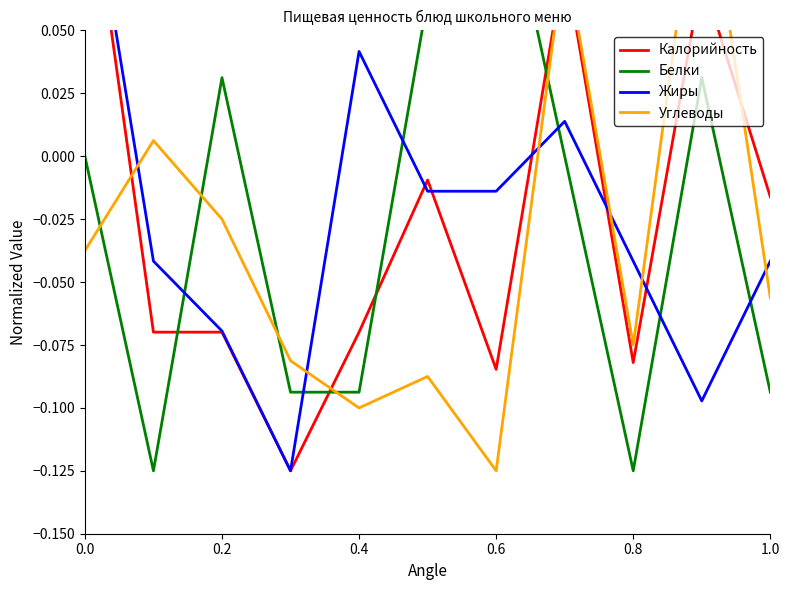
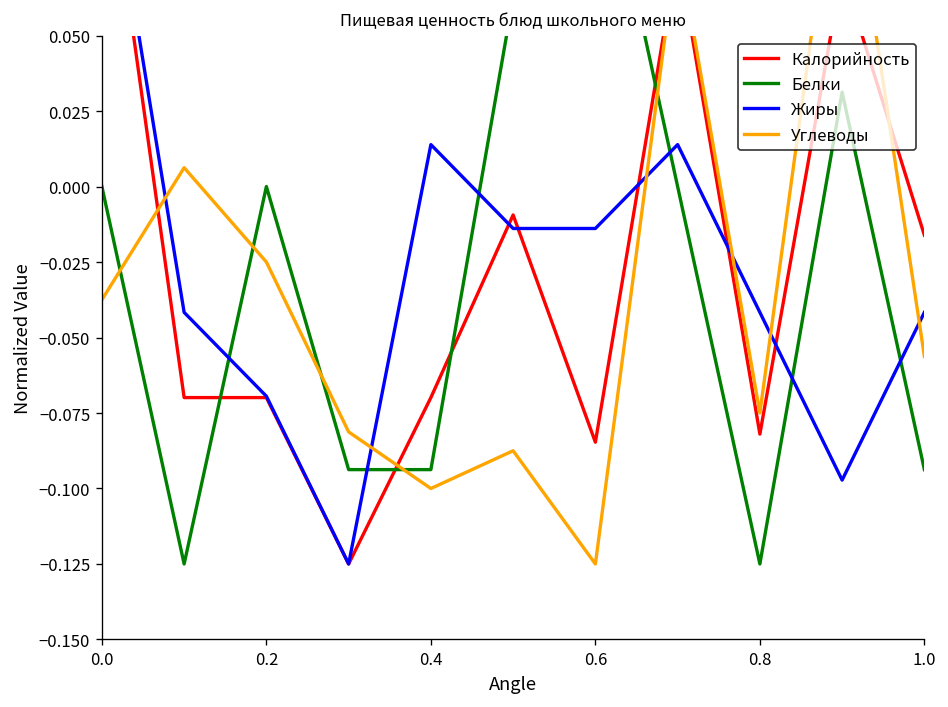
  {
    "Калорийность": {
      "0.4": -0.070,
      "0.6": -0.085,
      "0.8": -0.082,
      "1.0": -0.016
    },
    "Белки": {
      "0.0": 0.000,
-     "0.2": 0.031,
+     "0.2": 0.000,
      "0.4": -0.094,
      "0.8": -0.125,
      "1.0": -0.094
    },
    "Жиры": {
-     "0.4": 0.042,
+     "0.4": 0.014,
      "0.6": -0.014,
      "0.8": -0.042,
      "1.0": -0.042
    },
    "Углеводы": {
      "0.0": -0.038,
      "0.2": -0.025,
      "0.4": -0.100,
      "0.6": -0.125,
      "0.8": -0.075,
      "1.0": -0.056
    }
  }
